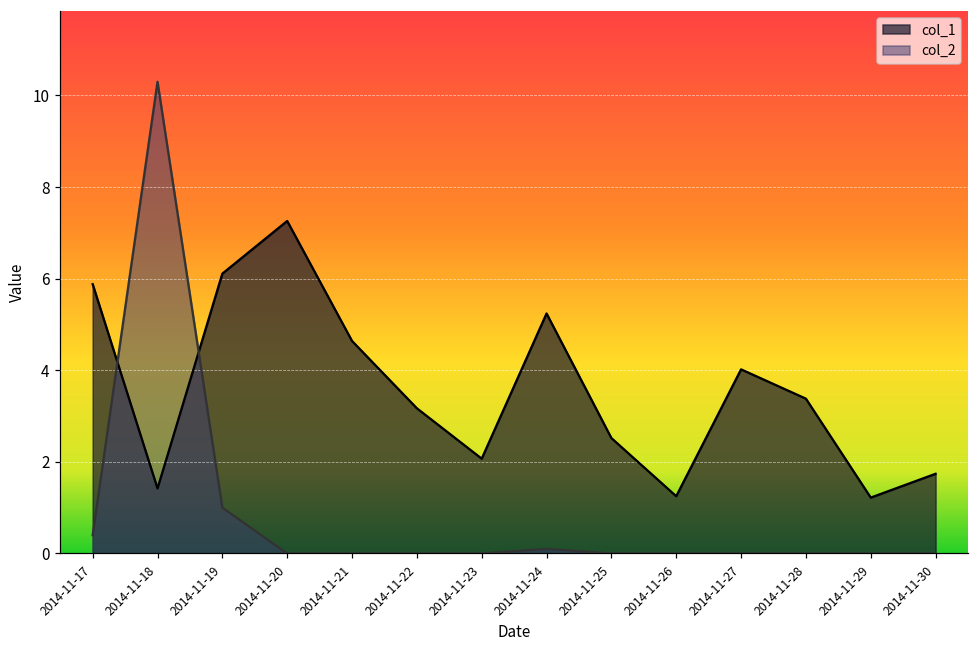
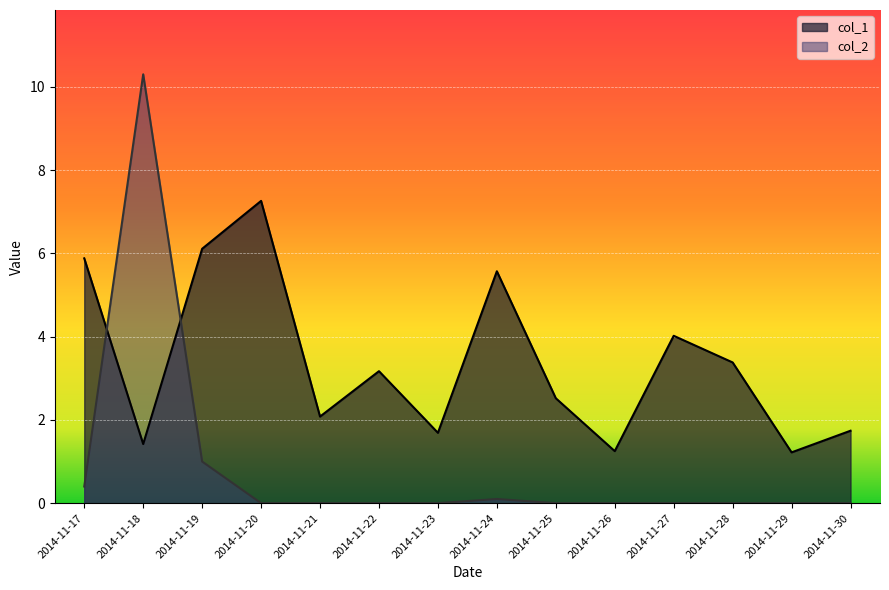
  {
    "col_1": {
      "2014-11-17": 5.9,
      "2014-11-18": 1.4,
      "2014-11-19": 6.1,
      "2014-11-20": 7.3,
-     "2014-11-21": 4.6,
+     "2014-11-21": 2.1,
      "2014-11-22": 3.2,
-     "2014-11-23": 2.1,
-     "2014-11-24": 5.2,
+     "2014-11-23": 1.7,
+     "2014-11-24": 5.6,
      "2014-11-25": 2.5,
      "2014-11-26": 1.3,
      "2014-11-27": 4.0,
      "2014-11-28": 3.4,
      "2014-11-29": 1.2,
      "2014-11-30": 1.7
    },
    "col_2": {
      "2014-11-17": 0.4,
      "2014-11-18": 10.3,
      "2014-11-19": 1.0,
      "2014-11-20": 0.0,
      "2014-11-21": 0.0,
      "2014-11-22": 0.0,
      "2014-11-23": 0.0,
      "2014-11-24": 0.1,
      "2014-11-25": 0.0,
      "2014-11-26": 0.0,
      "2014-11-27": 0.0,
      "2014-11-28": 0.0,
      "2014-11-29": 0.0,
      "2014-11-30": 0.0
    }
  }
